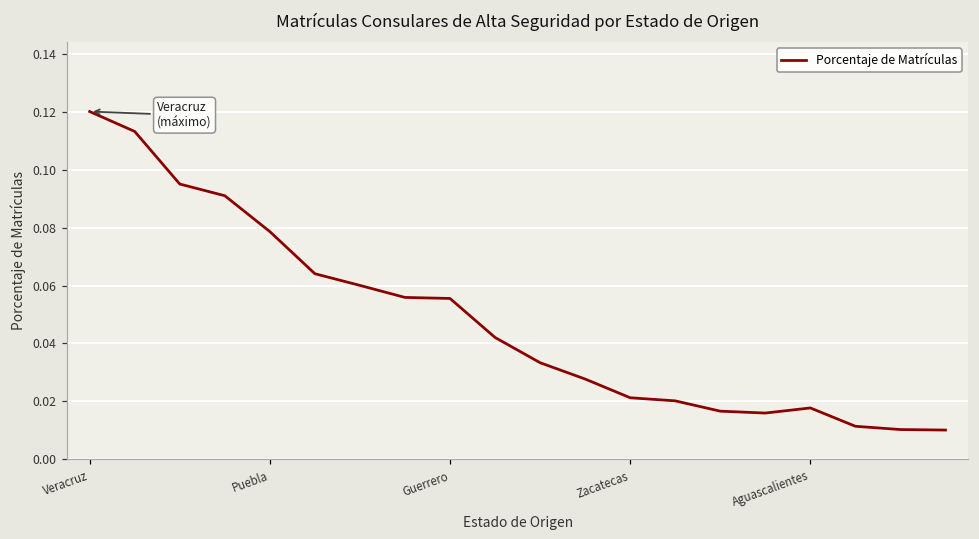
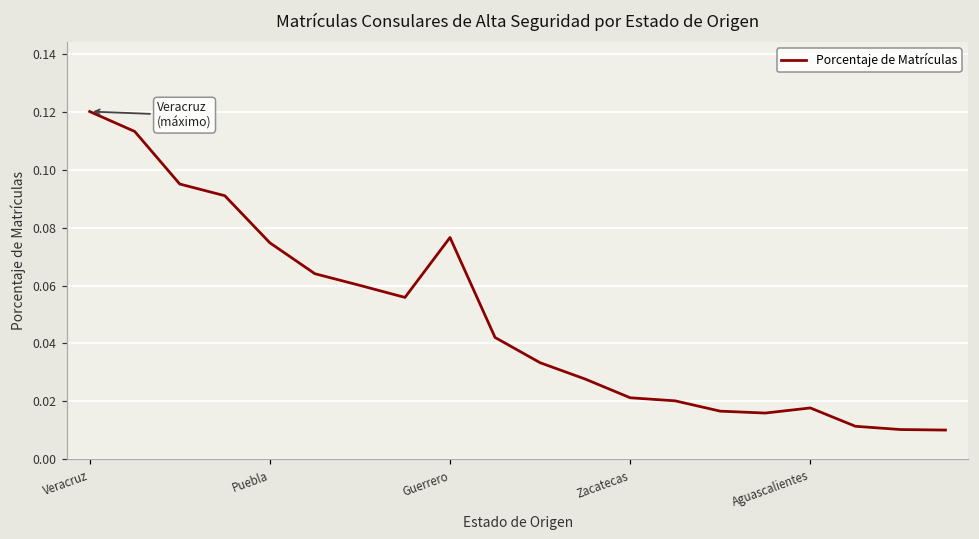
  {
    "Veracruz": 0.120,
-   "Puebla": 0.079,
-   "Guerrero": 0.056,
+   "Puebla": 0.075,
+   "Guerrero": 0.077,
    "Zacatecas": 0.021,
    "Aguascalientes": 0.018
  }
